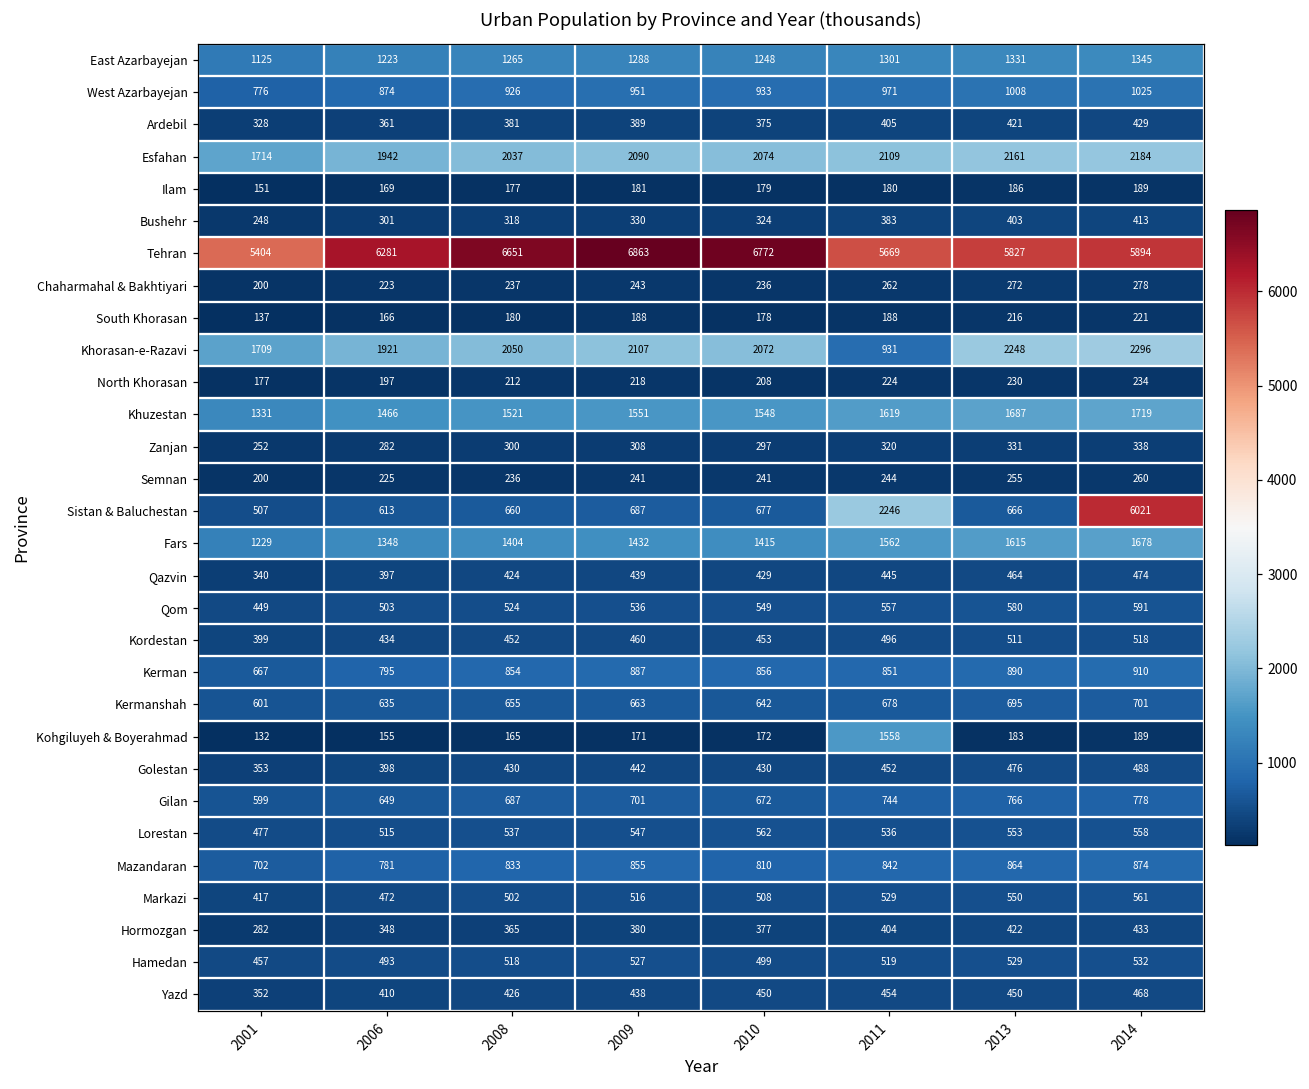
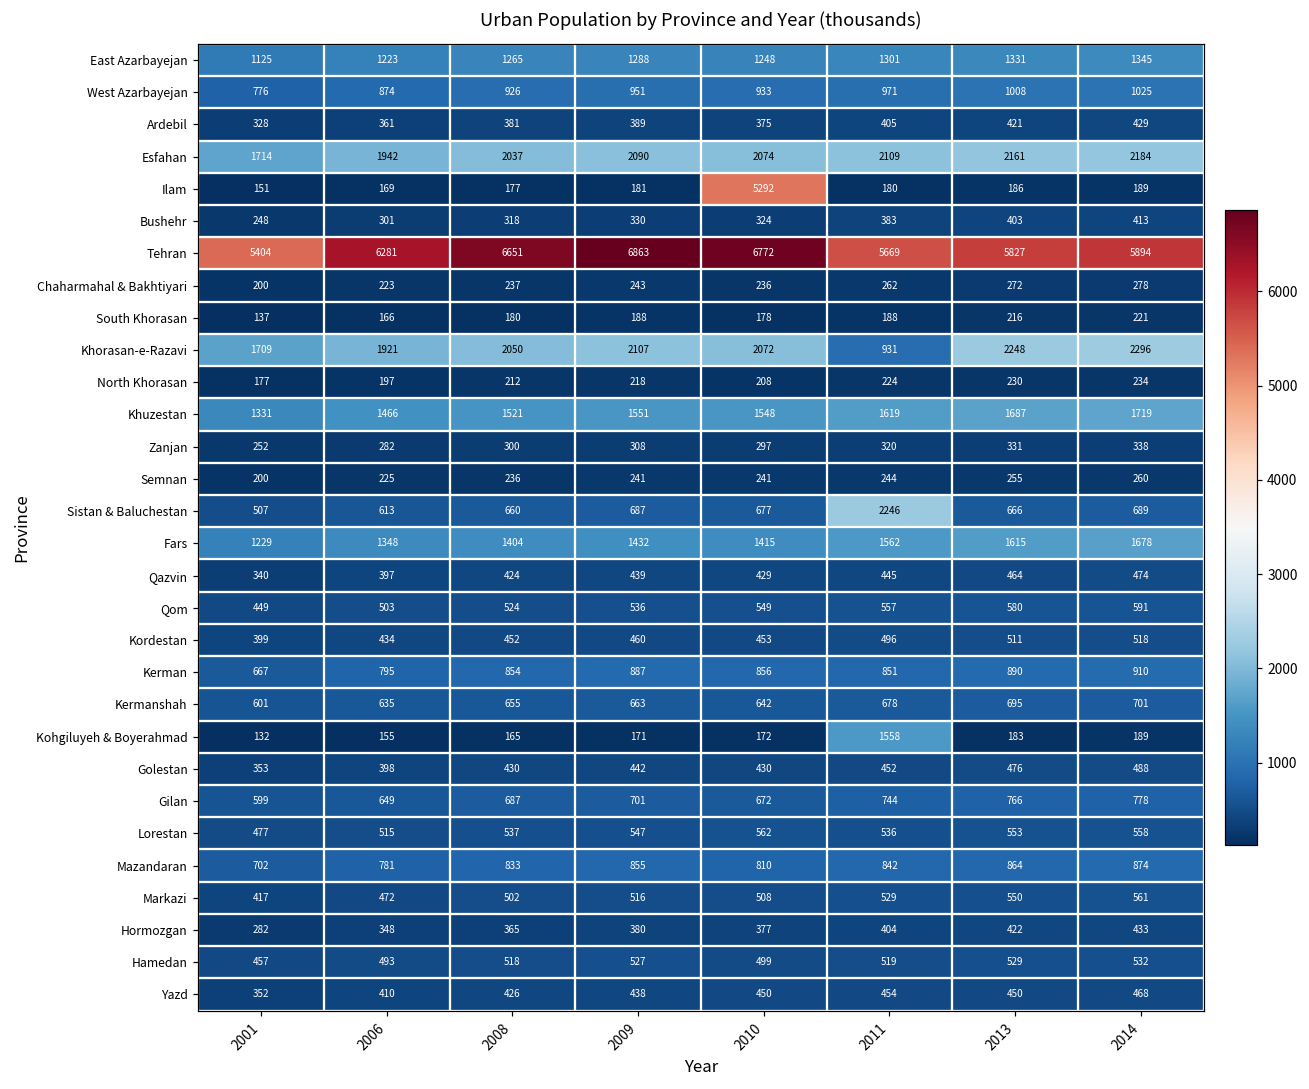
  {
    "Ilam": {
      "2001": 151,
      "2006": 169,
      "2008": 177,
      "2009": 181,
-     "2010": 179,
+     "2010": 5292,
      "2011": 180,
      "2013": 186,
      "2014": 189
    },
    "Sistan & Baluchestan": {
      "2001": 507,
      "2006": 613,
      "2008": 660,
      "2009": 687,
      "2010": 677,
      "2011": 2246,
      "2013": 666,
-     "2014": 6021
+     "2014": 689
    }
  }
